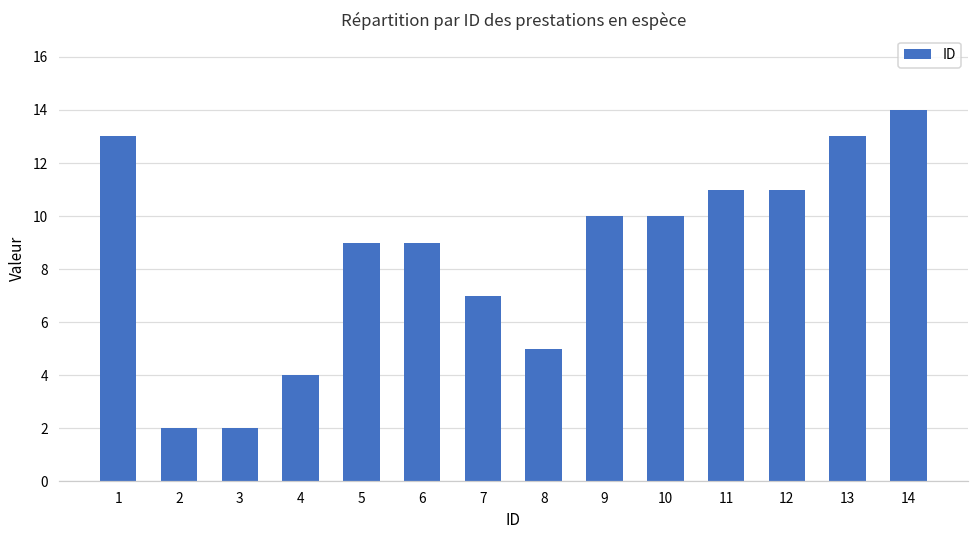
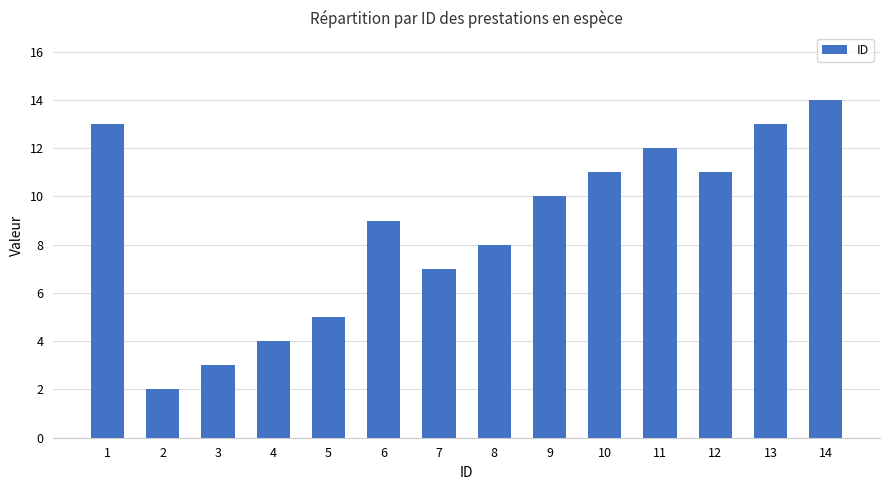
  {
    "1": 13,
    "2": 2,
-   "3": 2,
+   "3": 3,
    "4": 4,
-   "5": 9,
+   "5": 5,
    "6": 9,
    "7": 7,
-   "8": 5,
+   "8": 8,
    "9": 10,
-   "10": 10,
-   "11": 11,
+   "10": 11,
+   "11": 12,
    "12": 11,
    "13": 13,
    "14": 14
  }
